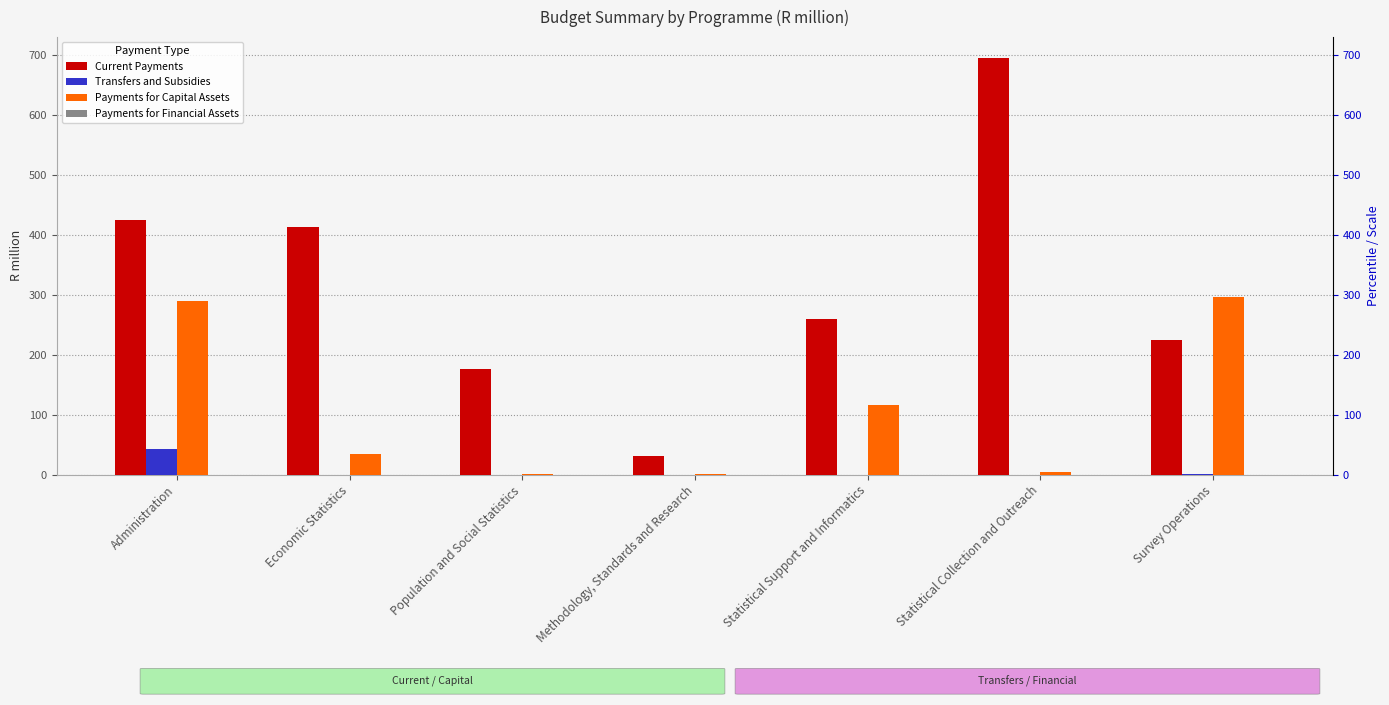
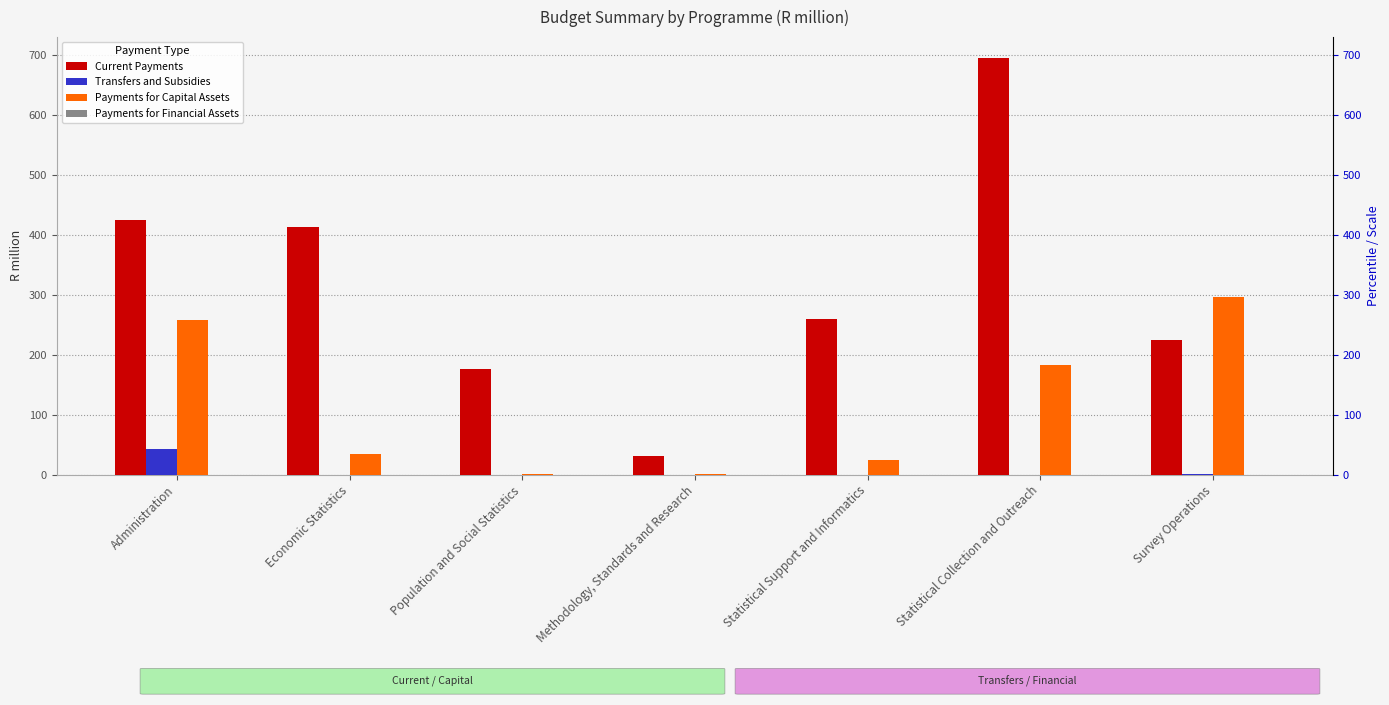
  {
    "Current Payments": {
      "Administration": 420,
      "Economic Statistics": 410,
      "Population and Social Statistics": 180,
      "Methodology, Standards and Research": 30,
      "Statistical Support and Informatics": 260,
      "Statistical Collection and Outreach": 700,
      "Survey Operations": 230
    },
    "Transfers and Subsidies": {
      "Administration": 40,
      "Methodology, Standards and Research": 0,
      "Statistical Support and Informatics": 0
    },
    "Payments for Capital Assets": {
-     "Administration": 290,
+     "Administration": 260,
      "Economic Statistics": 30,
-     "Statistical Support and Informatics": 120,
-     "Statistical Collection and Outreach": 0,
+     "Statistical Support and Informatics": 20,
+     "Statistical Collection and Outreach": 180,
      "Survey Operations": 300
    },
    "Payments for Financial Assets": {
      "Administration": 0,
      "Economic Statistics": 0,
      "Population and Social Statistics": 0,
      "Methodology, Standards and Research": 0,
      "Statistical Support and Informatics": 0,
      "Statistical Collection and Outreach": 0,
      "Survey Operations": 0
    }
  }
